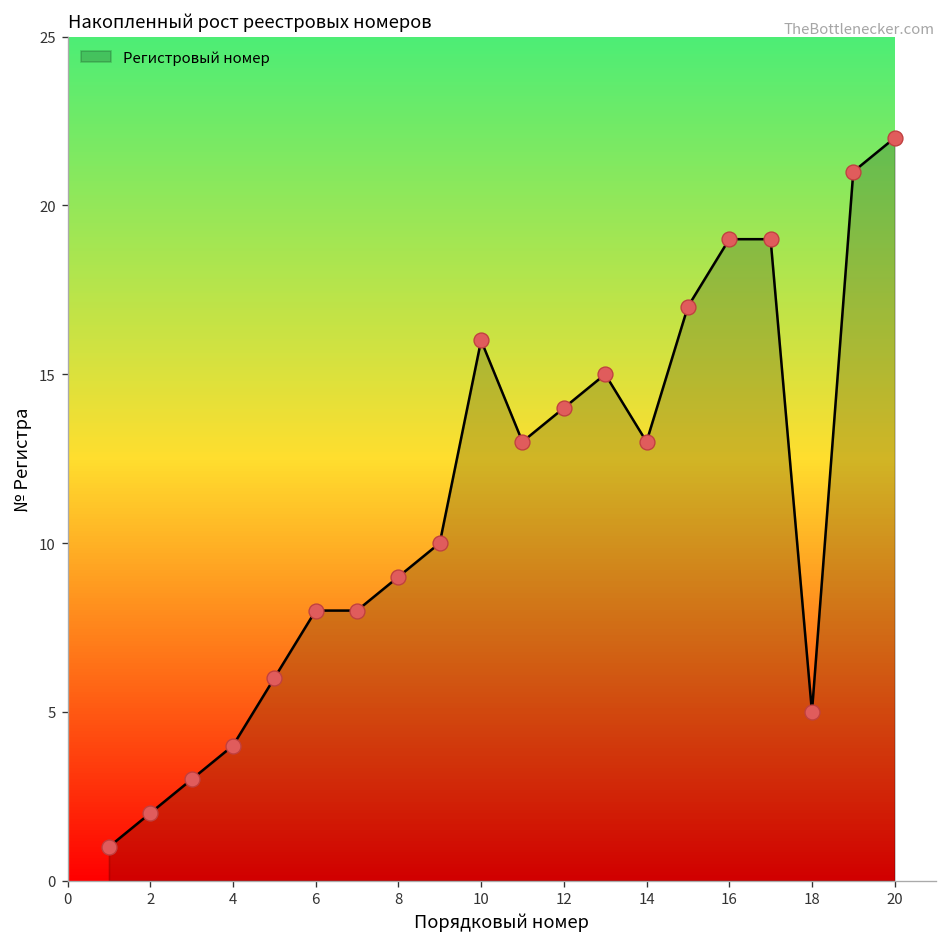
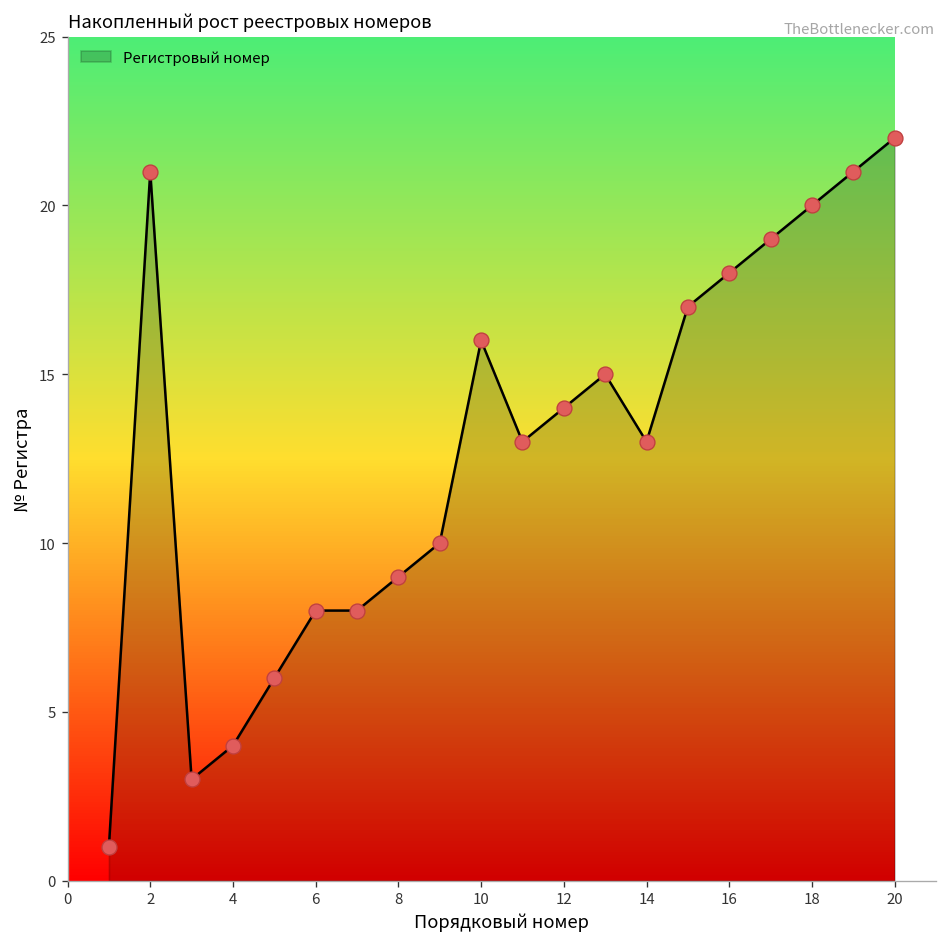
  {
    "Регистровый номер": {
-     "2": 2,
+     "2": 21,
      "4": 4,
      "6": 8,
      "8": 9,
      "10": 16,
      "12": 14,
      "14": 13,
-     "16": 19,
-     "18": 5
+     "16": 18,
+     "18": 20
    }
  }
